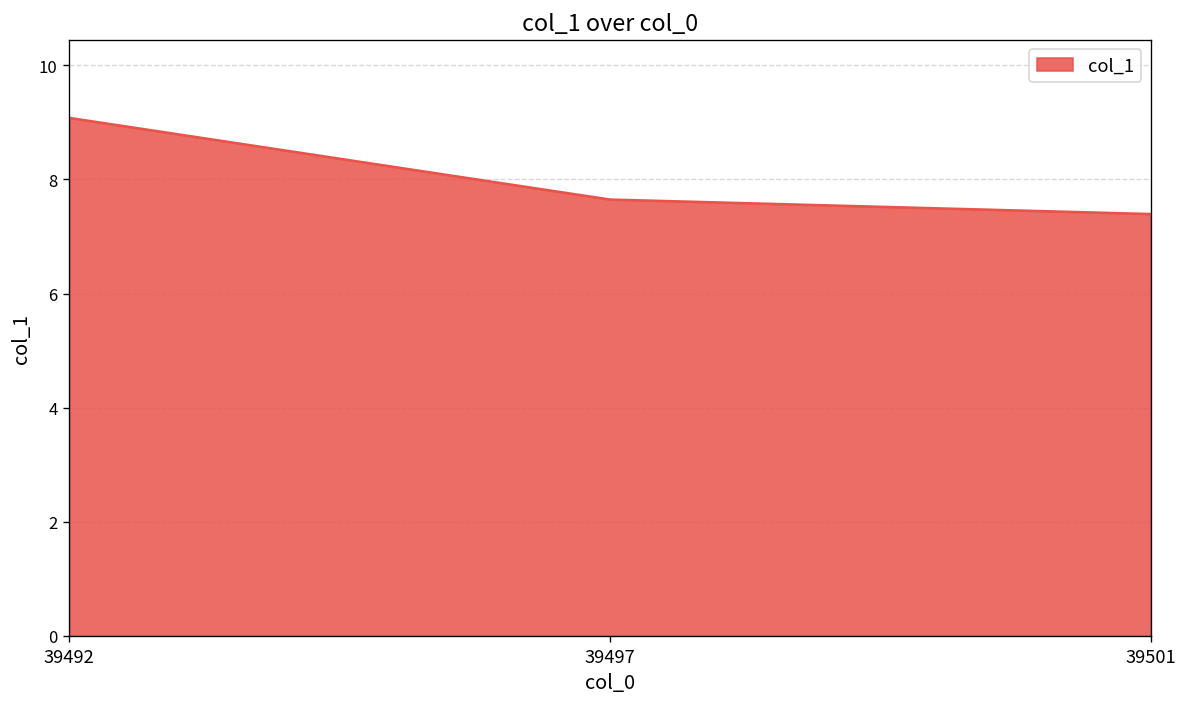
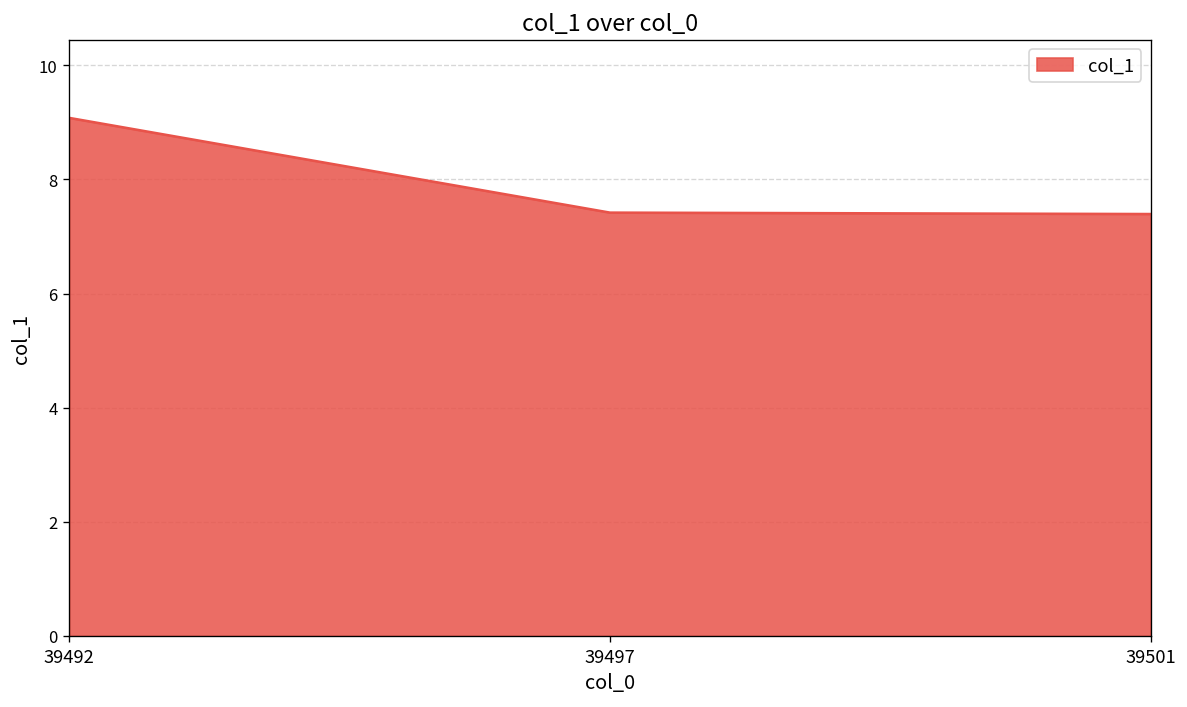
  {
    "39492": 9.1,
-   "39497": 7.6,
+   "39497": 7.4,
    "39501": 7.4
  }
